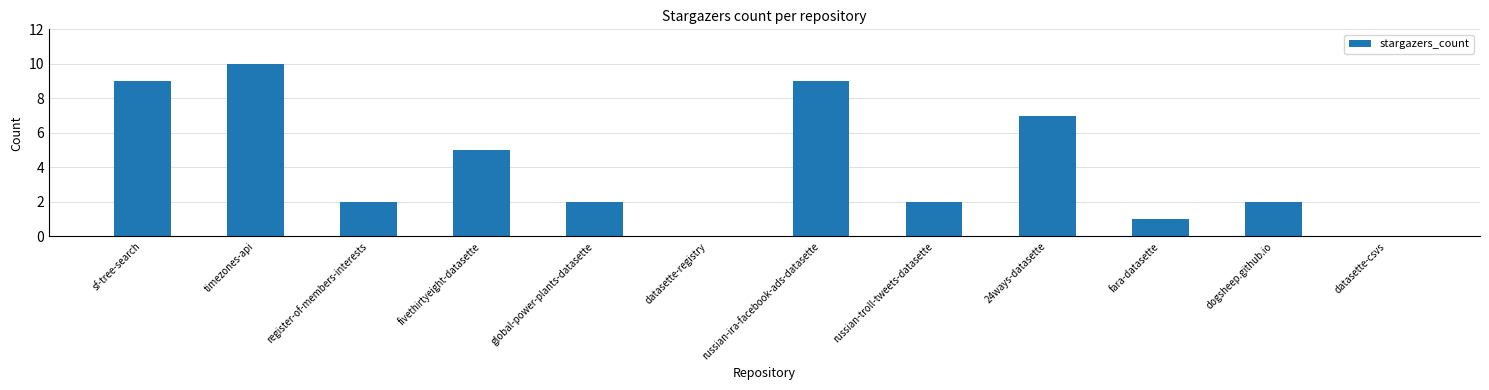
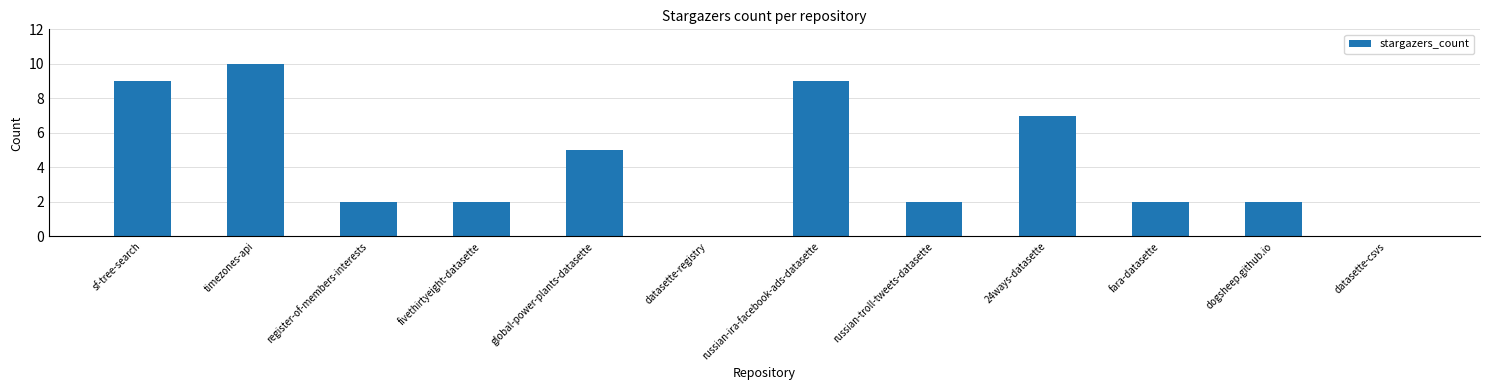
  {
    "sf-tree-search": 9,
    "timezones-api": 10,
    "register-of-members-interests": 2,
-   "fivethirtyeight-datasette": 5,
-   "global-power-plants-datasette": 2,
+   "fivethirtyeight-datasette": 2,
+   "global-power-plants-datasette": 5,
    "datasette-registry": 0,
    "russian-ira-facebook-ads-datasette": 9,
    "russian-troll-tweets-datasette": 2,
    "24ways-datasette": 7,
-   "fara-datasette": 1,
+   "fara-datasette": 2,
    "dogsheep.github.io": 2,
    "datasette-csvs": 0
  }
